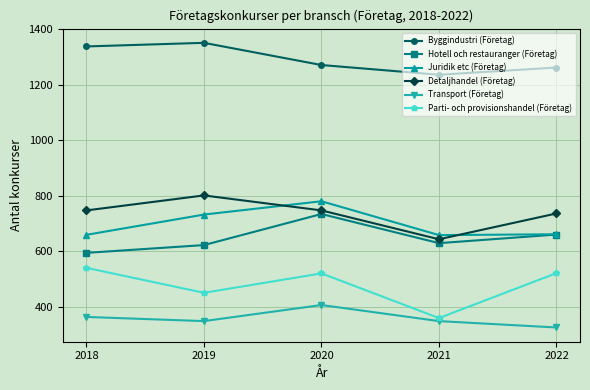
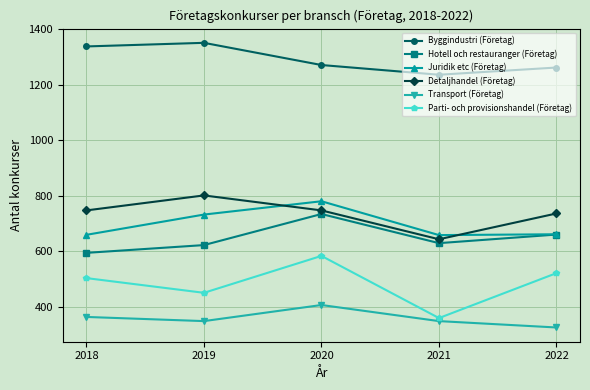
  {
    "Parti- och provisionshandel (Företag)": {
-     "2018": 540,
+     "2018": 500,
      "2019": 450,
-     "2020": 520,
+     "2020": 580,
      "2021": 360,
      "2022": 520
    }
  }
